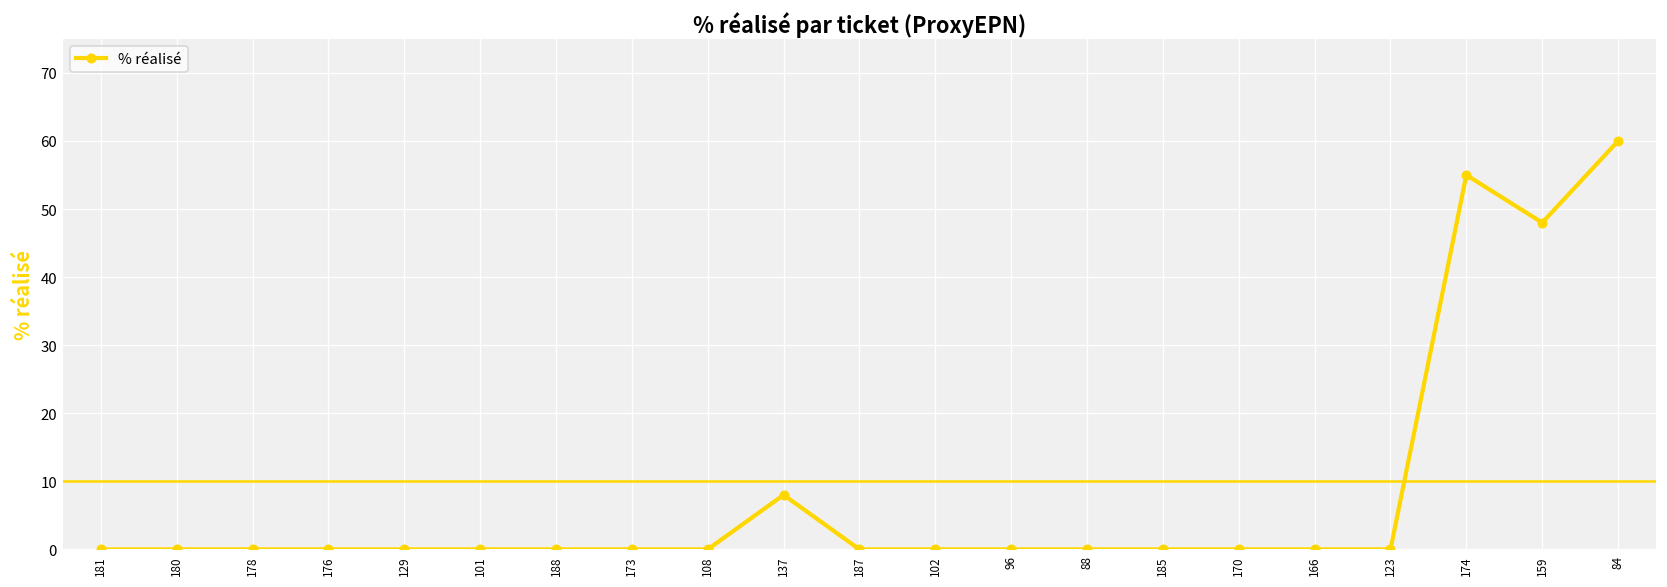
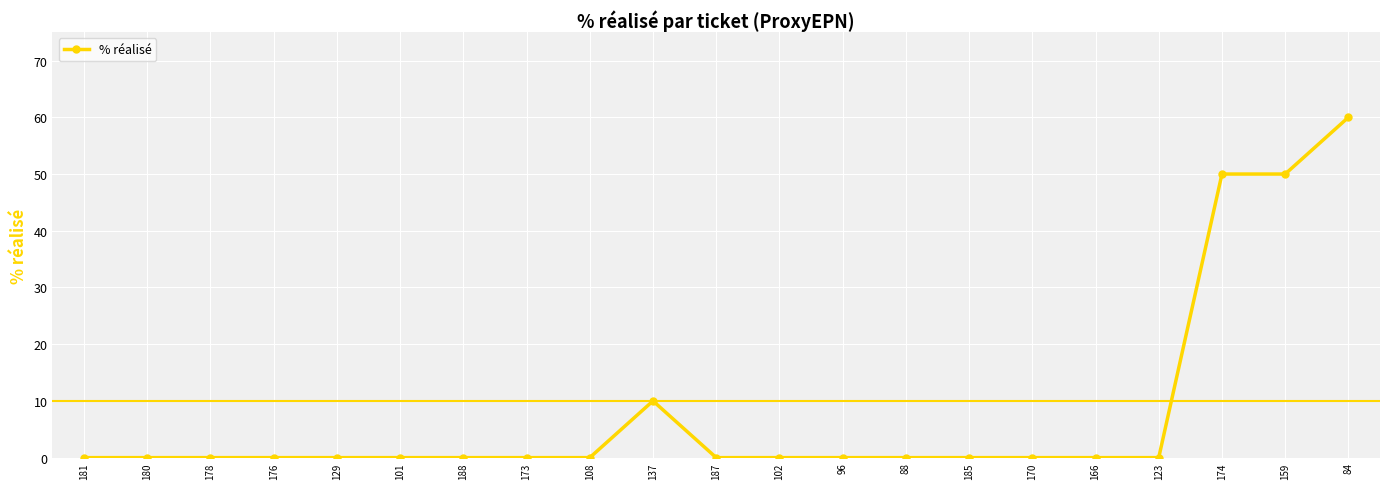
  {
    "181": 0,
    "180": 0,
    "178": 0,
    "176": 0,
    "129": 0,
    "101": 0,
    "188": 0,
    "173": 0,
    "108": 0,
-   "137": 8,
+   "137": 10,
    "187": 0,
    "102": 0,
    "96": 0,
    "88": 0,
    "185": 0,
    "170": 0,
    "166": 0,
    "123": 0,
-   "174": 55,
-   "159": 48,
+   "174": 50,
+   "159": 50,
    "84": 60
  }
